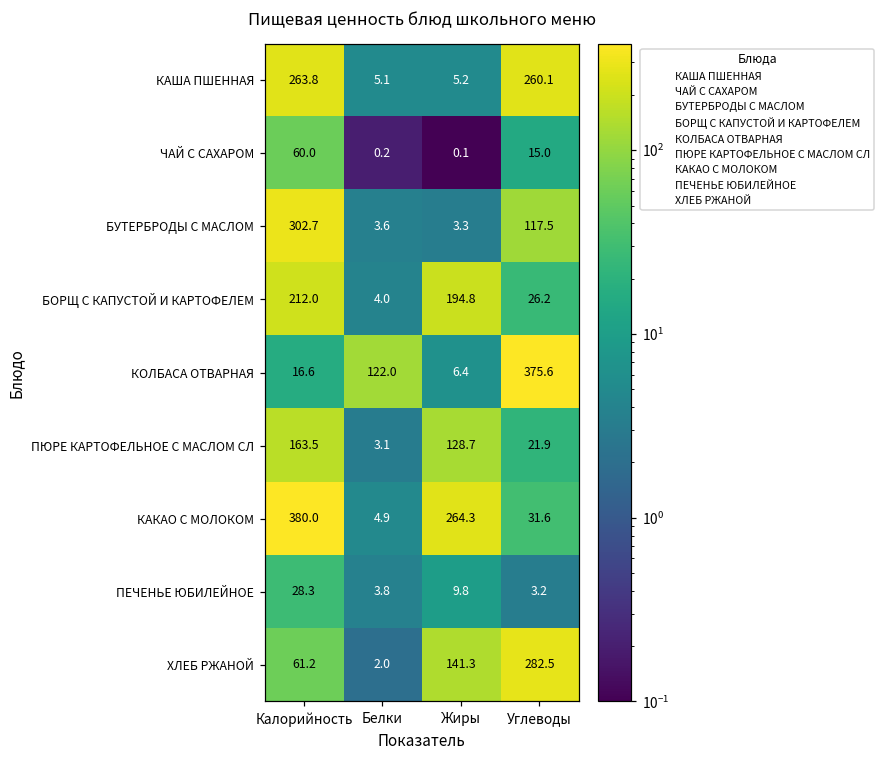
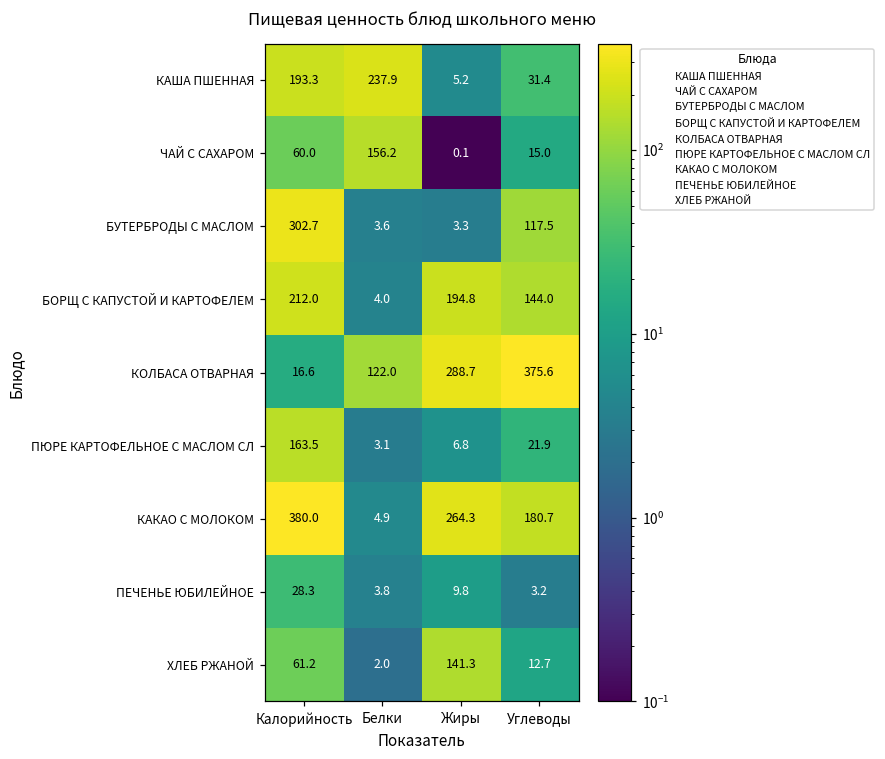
  {
    "КАША ПШЕННАЯ": {
-     "Калорийность": 263.8,
-     "Белки": 5.1,
+     "Калорийность": 193.3,
+     "Белки": 237.9,
      "Жиры": 5.2,
-     "Углеводы": 260.1
+     "Углеводы": 31.4
    },
    "ЧАЙ С САХАРОМ": {
      "Калорийность": 60.0,
-     "Белки": 0.2,
+     "Белки": 156.2,
      "Жиры": 0.1,
      "Углеводы": 15.0
    },
    "БУТЕРБРОДЫ С МАСЛОМ": {
      "Калорийность": 302.7,
      "Белки": 3.6,
      "Жиры": 3.3,
      "Углеводы": 117.5
    },
    "БОРЩ С КАПУСТОЙ И КАРТОФЕЛЕМ": {
      "Калорийность": 212.0,
      "Белки": 4.0,
      "Жиры": 194.8,
-     "Углеводы": 26.2
+     "Углеводы": 144.0
    },
    "КОЛБАСА ОТВАРНАЯ": {
      "Калорийность": 16.6,
      "Белки": 122.0,
-     "Жиры": 6.4,
+     "Жиры": 288.7,
      "Углеводы": 375.6
    },
    "ПЮРЕ КАРТОФЕЛЬНОЕ С МАСЛОМ СЛ": {
      "Калорийность": 163.5,
      "Белки": 3.1,
-     "Жиры": 128.7,
+     "Жиры": 6.8,
      "Углеводы": 21.9
    },
    "КАКАО С МОЛОКОМ": {
      "Калорийность": 380.0,
      "Белки": 4.9,
      "Жиры": 264.3,
-     "Углеводы": 31.6
+     "Углеводы": 180.7
    },
    "ПЕЧЕНЬЕ ЮБИЛЕЙНОЕ": {
      "Калорийность": 28.3,
      "Белки": 3.8,
      "Жиры": 9.8,
      "Углеводы": 3.2
    },
    "ХЛЕБ РЖАНОЙ": {
      "Калорийность": 61.2,
      "Белки": 2.0,
      "Жиры": 141.3,
-     "Углеводы": 282.5
+     "Углеводы": 12.7
    }
  }
